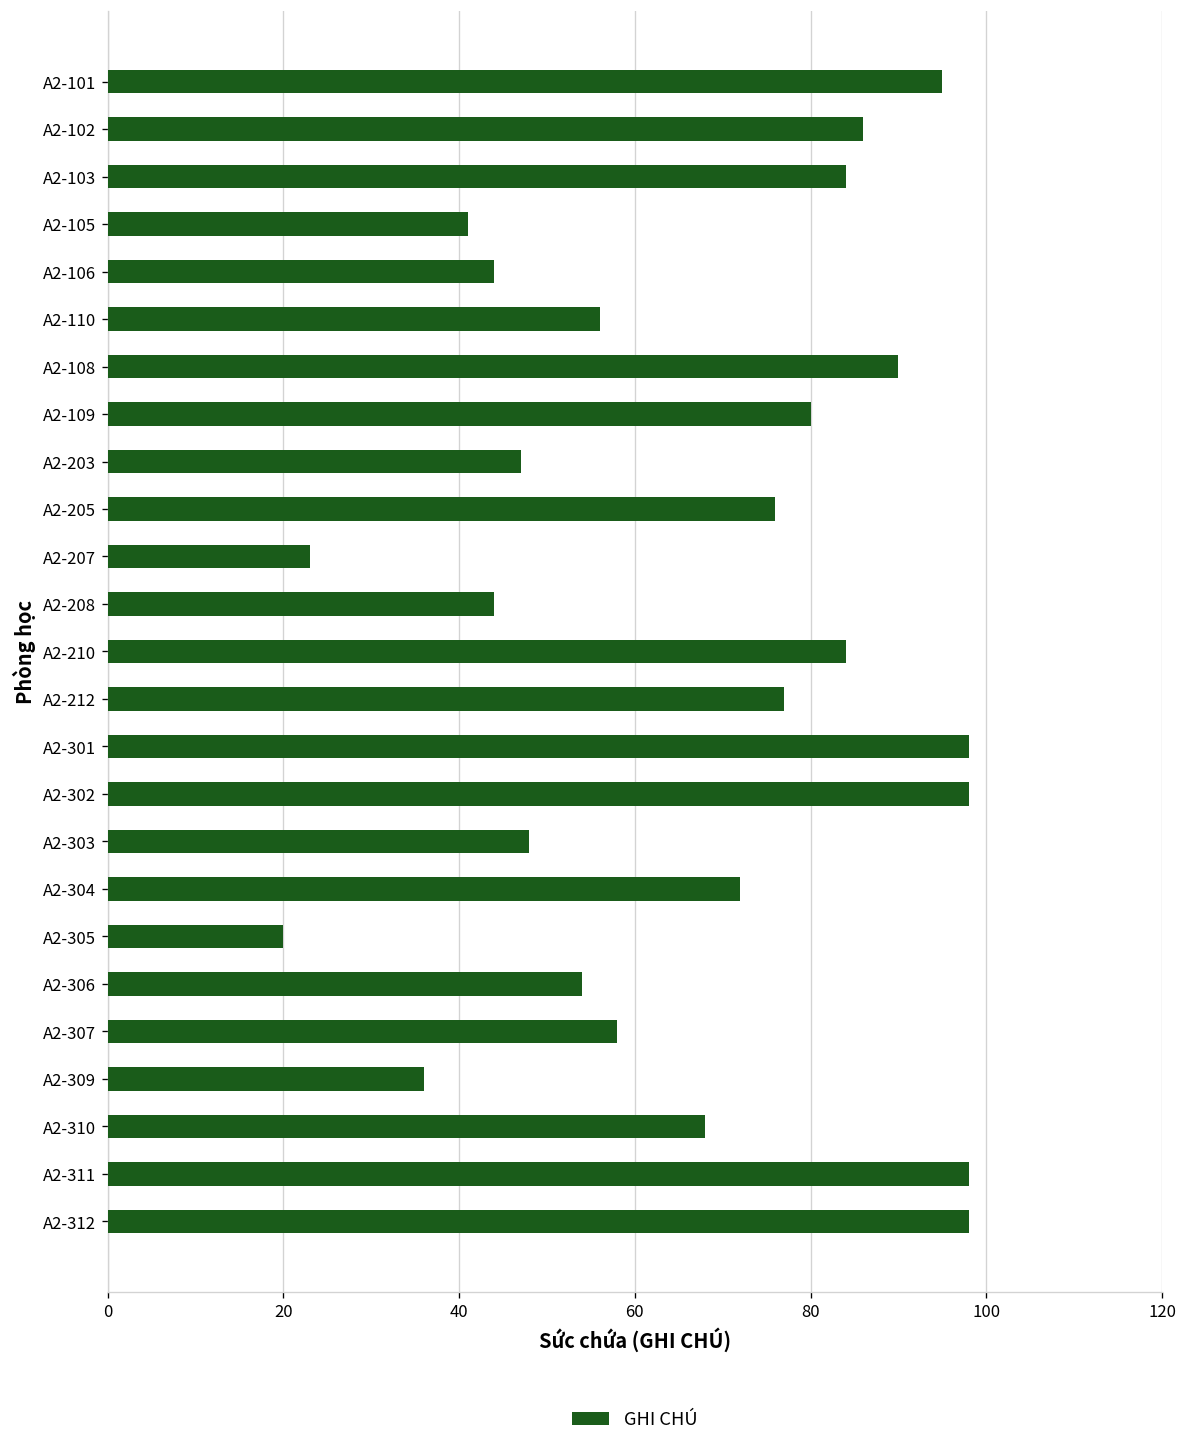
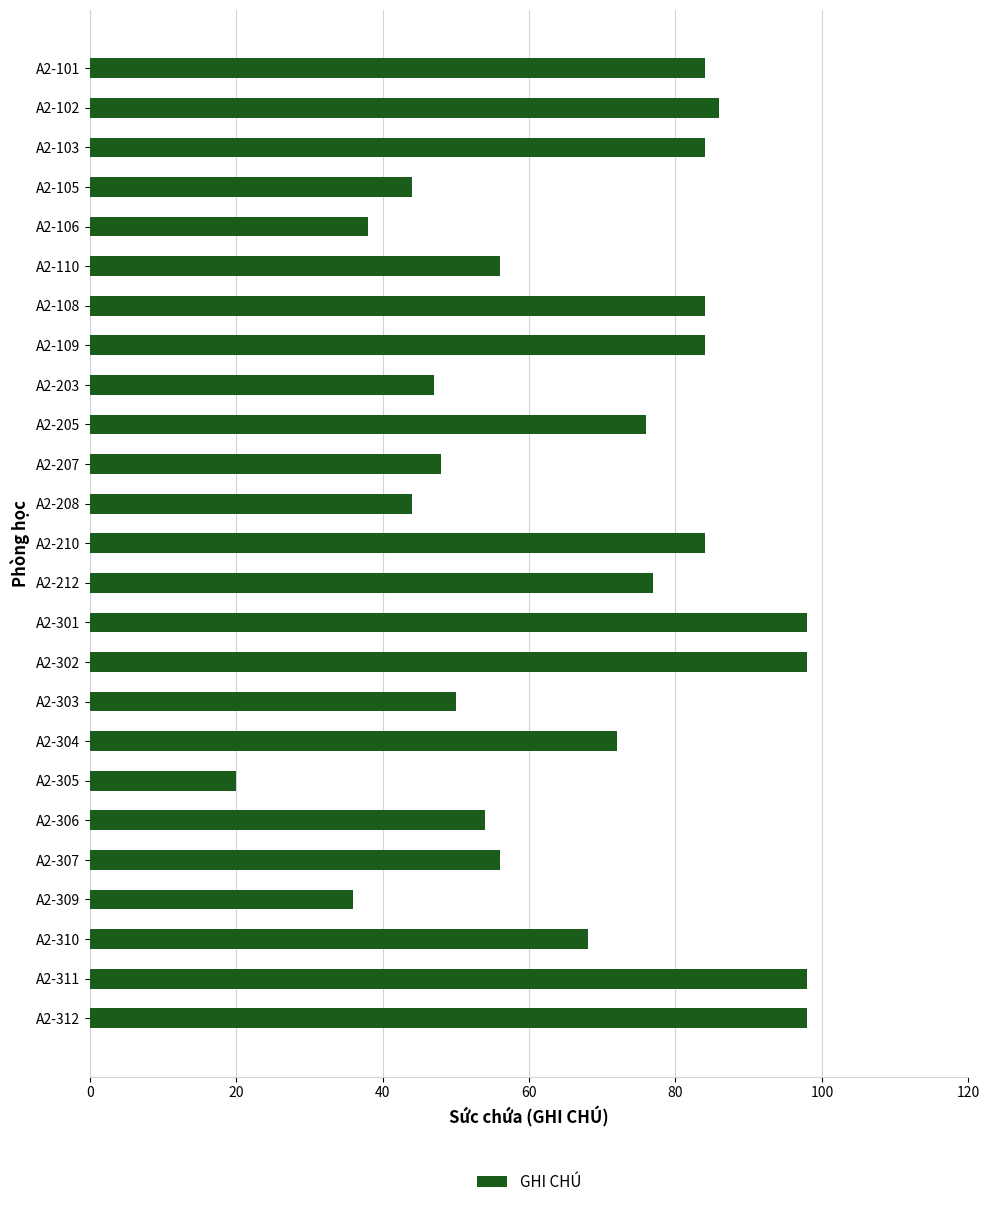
  {
-   "A2-101": 95,
+   "A2-101": 84,
    "A2-102": 86,
    "A2-103": 84,
-   "A2-105": 41,
-   "A2-106": 44,
+   "A2-105": 44,
+   "A2-106": 38,
    "A2-110": 56,
-   "A2-108": 90,
-   "A2-109": 80,
+   "A2-108": 84,
+   "A2-109": 84,
    "A2-203": 47,
    "A2-205": 76,
-   "A2-207": 23,
+   "A2-207": 48,
    "A2-208": 44,
    "A2-210": 84,
    "A2-212": 77,
    "A2-301": 98,
    "A2-302": 98,
-   "A2-303": 48,
+   "A2-303": 50,
    "A2-304": 72,
    "A2-305": 20,
    "A2-306": 54,
-   "A2-307": 58,
+   "A2-307": 56,
    "A2-309": 36,
    "A2-310": 68,
    "A2-311": 98,
    "A2-312": 98
  }
